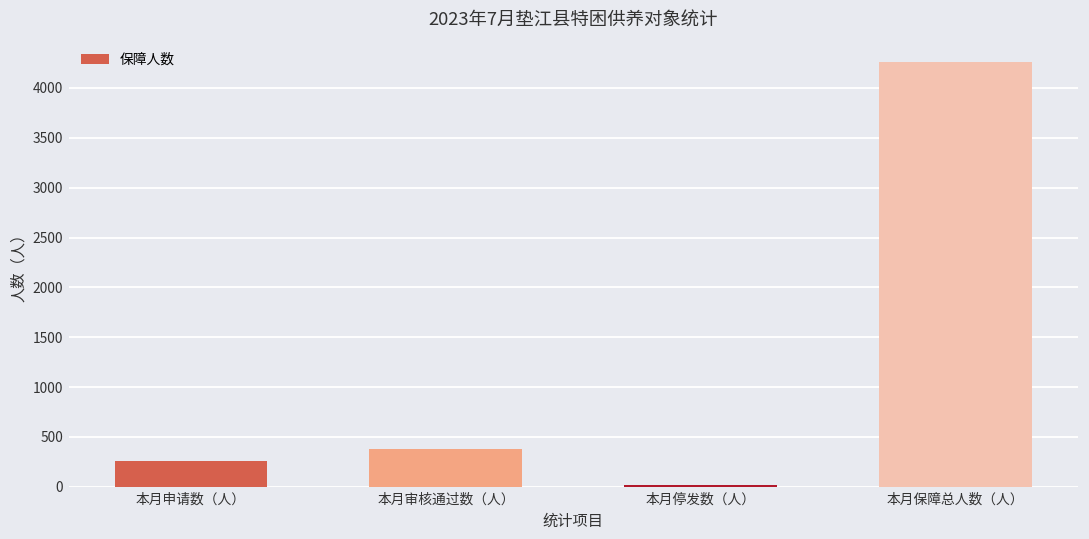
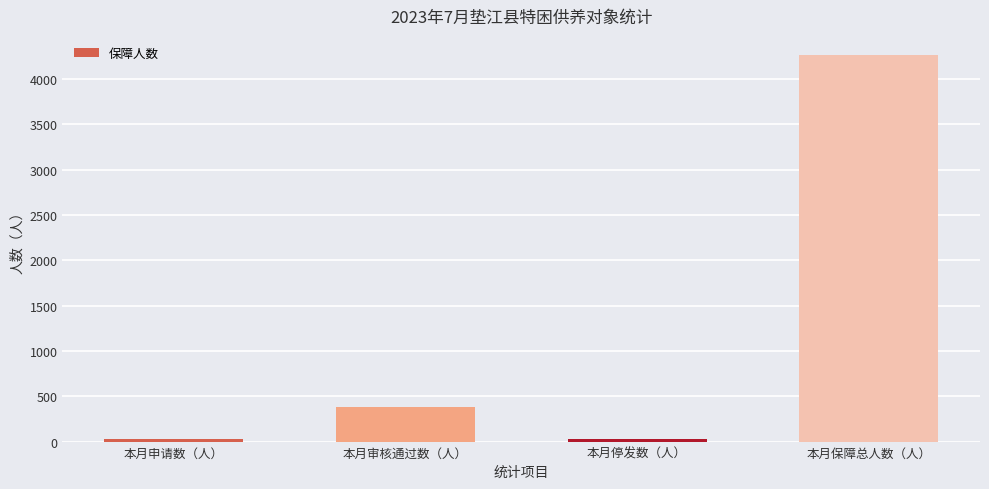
  {
-   "本月申请数（人）": 300,
+   "本月申请数（人）": 0,
    "本月审核通过数（人）": 400,
    "本月保障总人数（人）": 4300
  }
